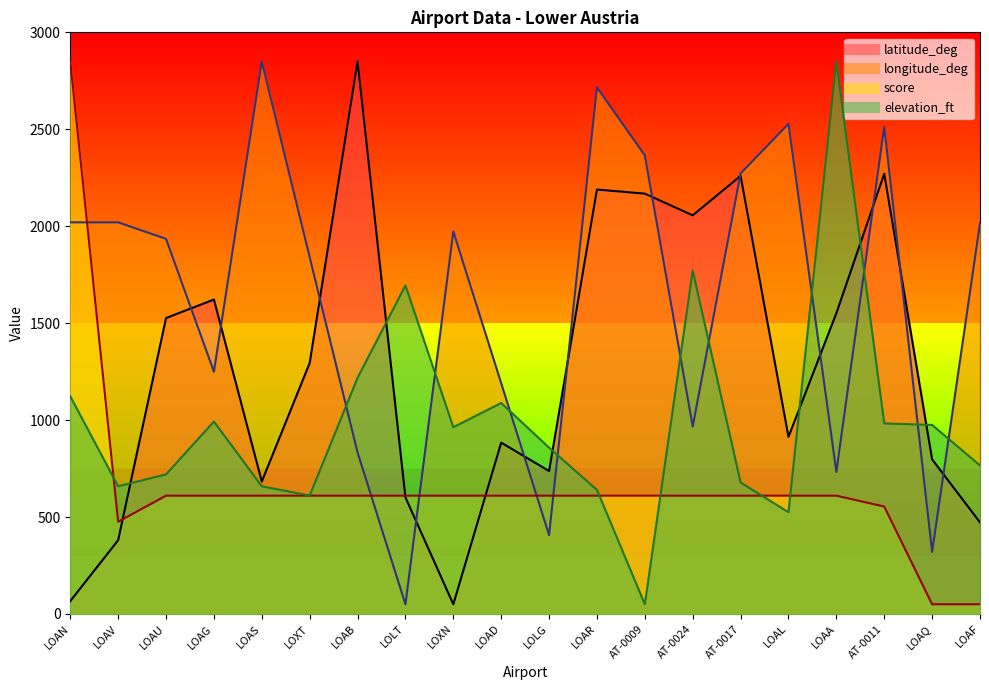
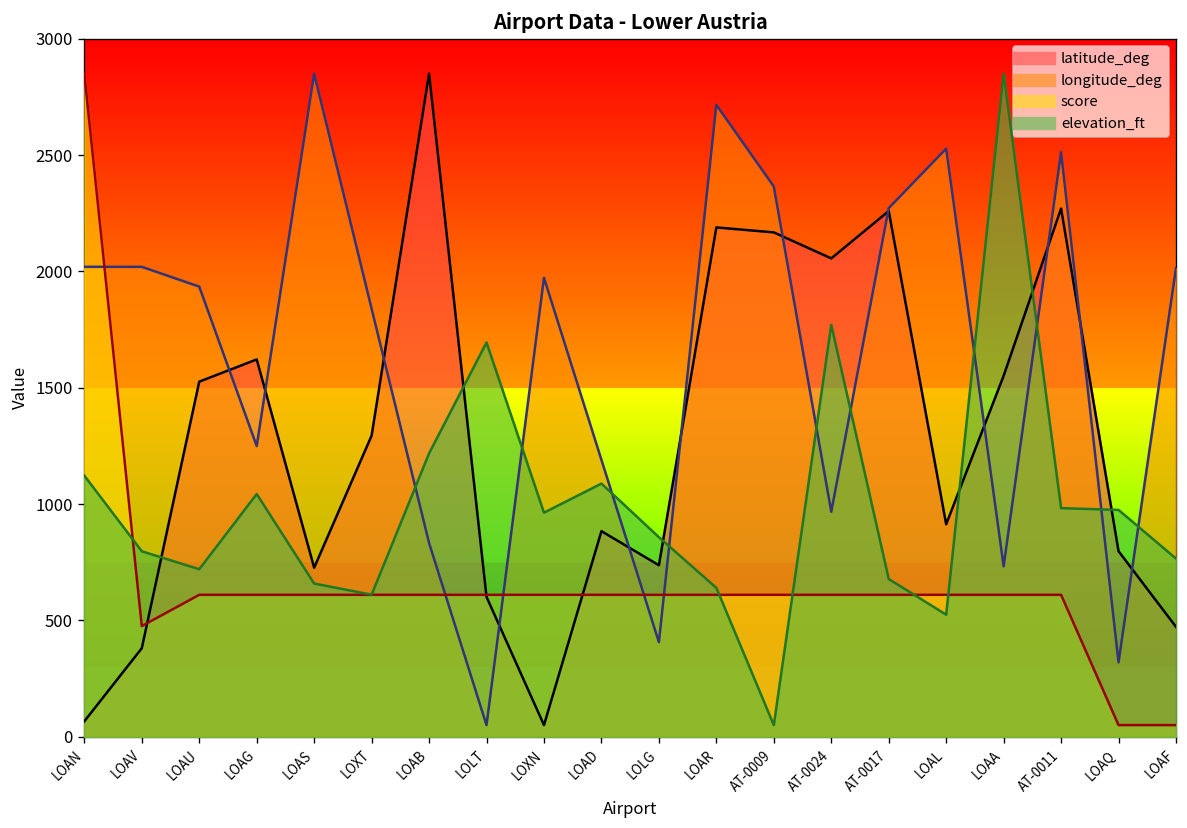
  {
    "latitude_deg": {
      "LOAN": 70,
      "LOAV": 380,
      "LOAU": 1530,
      "LOAG": 1620,
-     "LOAS": 680,
+     "LOAS": 730,
      "LOXT": 1290,
      "LOAB": 2850,
      "LOXN": 50,
      "LOAD": 880,
      "LOLG": 740,
      "LOAR": 2190,
      "AT-0009": 2170,
      "AT-0024": 2060,
      "LOAL": 910,
      "LOAA": 1550,
      "AT-0011": 2270,
      "LOAQ": 800,
      "LOAF": 470
    },
    "longitude_deg": {
      "LOAN": 2020,
      "LOAV": 2020,
      "LOAU": 1930,
      "LOAG": 1250,
      "LOAS": 2850,
      "LOXT": 1840,
      "LOAB": 830,
      "LOLT": 50,
      "LOXN": 1970,
      "LOAD": 1190,
      "LOLG": 410,
      "LOAR": 2720,
      "AT-0009": 2370,
      "AT-0024": 970,
      "LOAL": 2530,
      "LOAA": 730,
      "AT-0011": 2510,
      "LOAQ": 320,
      "LOAF": 2010
    },
    "score": {
      "LOAN": 2850,
      "LOAV": 480,
      "LOAU": 610,
      "LOAG": 610,
      "LOAS": 610,
      "LOAB": 610,
      "LOXN": 610,
      "LOAD": 610,
      "LOLG": 610,
      "LOAR": 610,
      "AT-0009": 610,
      "AT-0024": 610,
      "AT-0017": 610,
      "LOAL": 610,
      "LOAA": 610,
-     "AT-0011": 550,
+     "AT-0011": 610,
      "LOAQ": 50,
      "LOAF": 50
    },
    "elevation_ft": {
      "LOAN": 1120,
-     "LOAV": 660,
+     "LOAV": 800,
      "LOAU": 720,
-     "LOAG": 990,
+     "LOAG": 1040,
      "LOAS": 660,
      "LOAB": 1220,
      "LOLT": 1690,
      "LOXN": 960,
      "LOAD": 1090,
      "LOLG": 860,
      "LOAR": 640,
      "AT-0009": 50,
      "AT-0024": 1770,
      "AT-0017": 680,
      "LOAL": 520,
      "LOAA": 2850,
      "AT-0011": 980,
      "LOAQ": 970,
      "LOAF": 770
    }
  }
